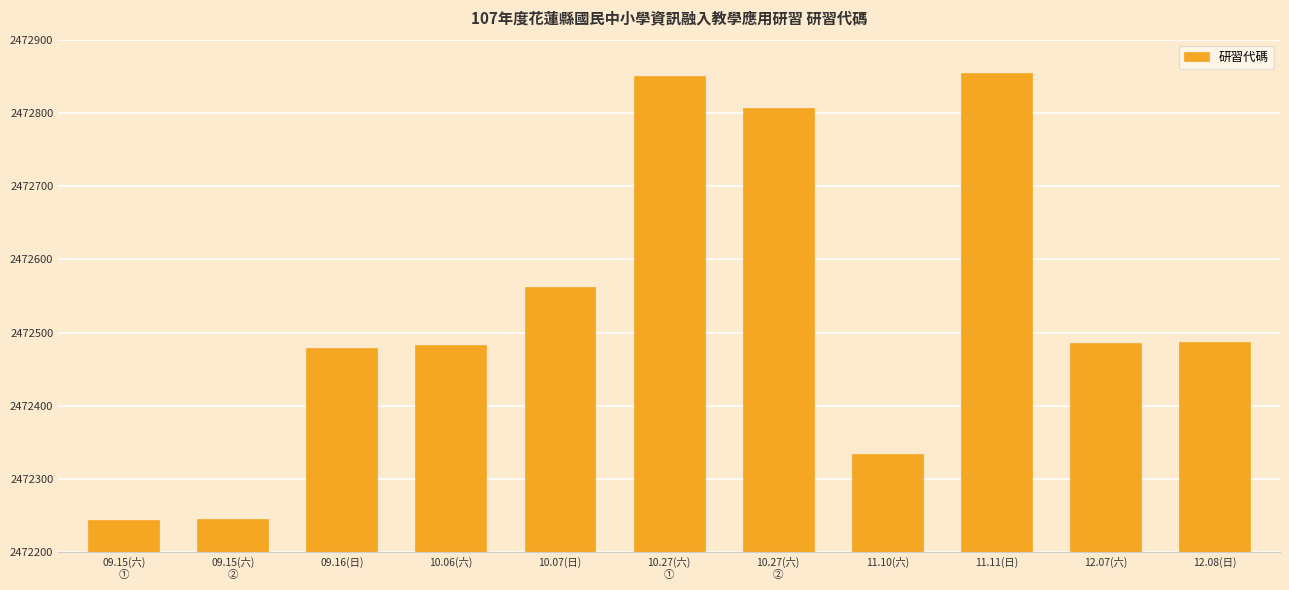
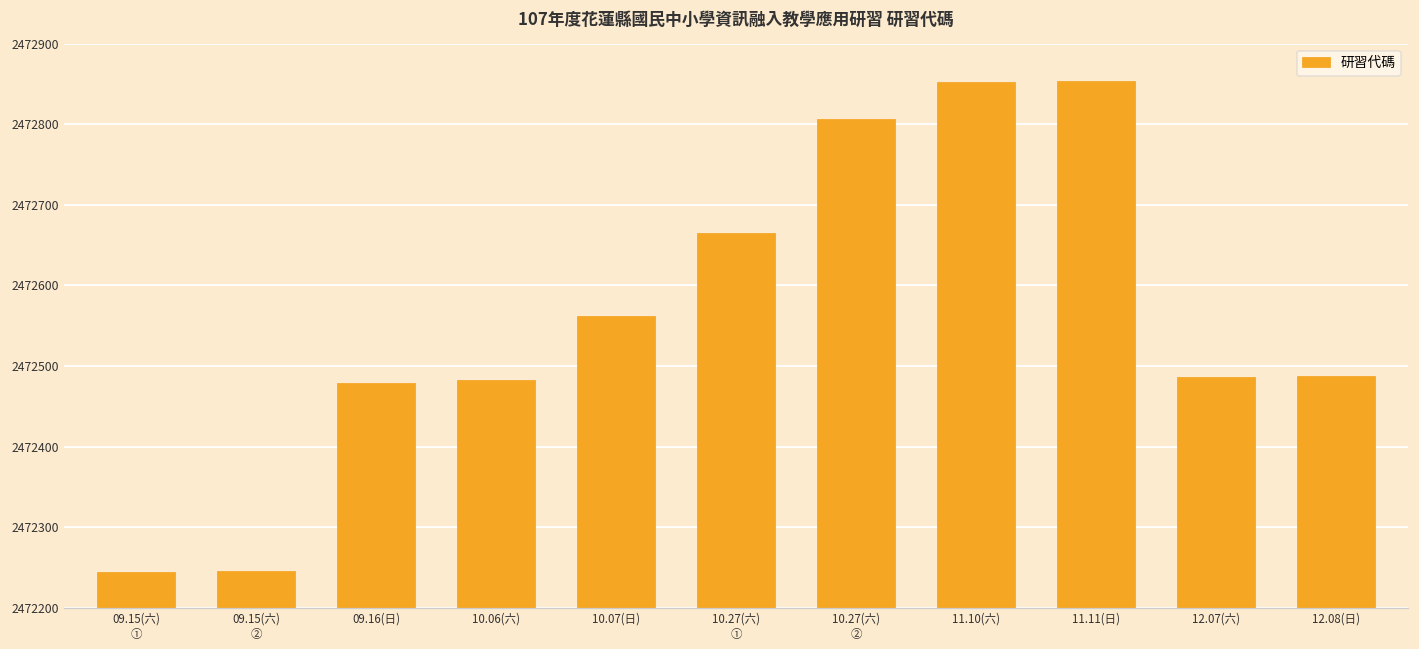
  {
    "09.15(六) ①": 2472240,
    "09.15(六) ②": 2472250,
    "09.16(日)": 2472480,
    "10.06(六)": 2472480,
    "10.07(日)": 2472560,
-   "10.27(六) ①": 2472850,
+   "10.27(六) ①": 2472670,
    "10.27(六) ②": 2472810,
-   "11.10(六)": 2472330,
+   "11.10(六)": 2472850,
    "11.11(日)": 2472850,
    "12.07(六)": 2472490,
    "12.08(日)": 2472490
  }
